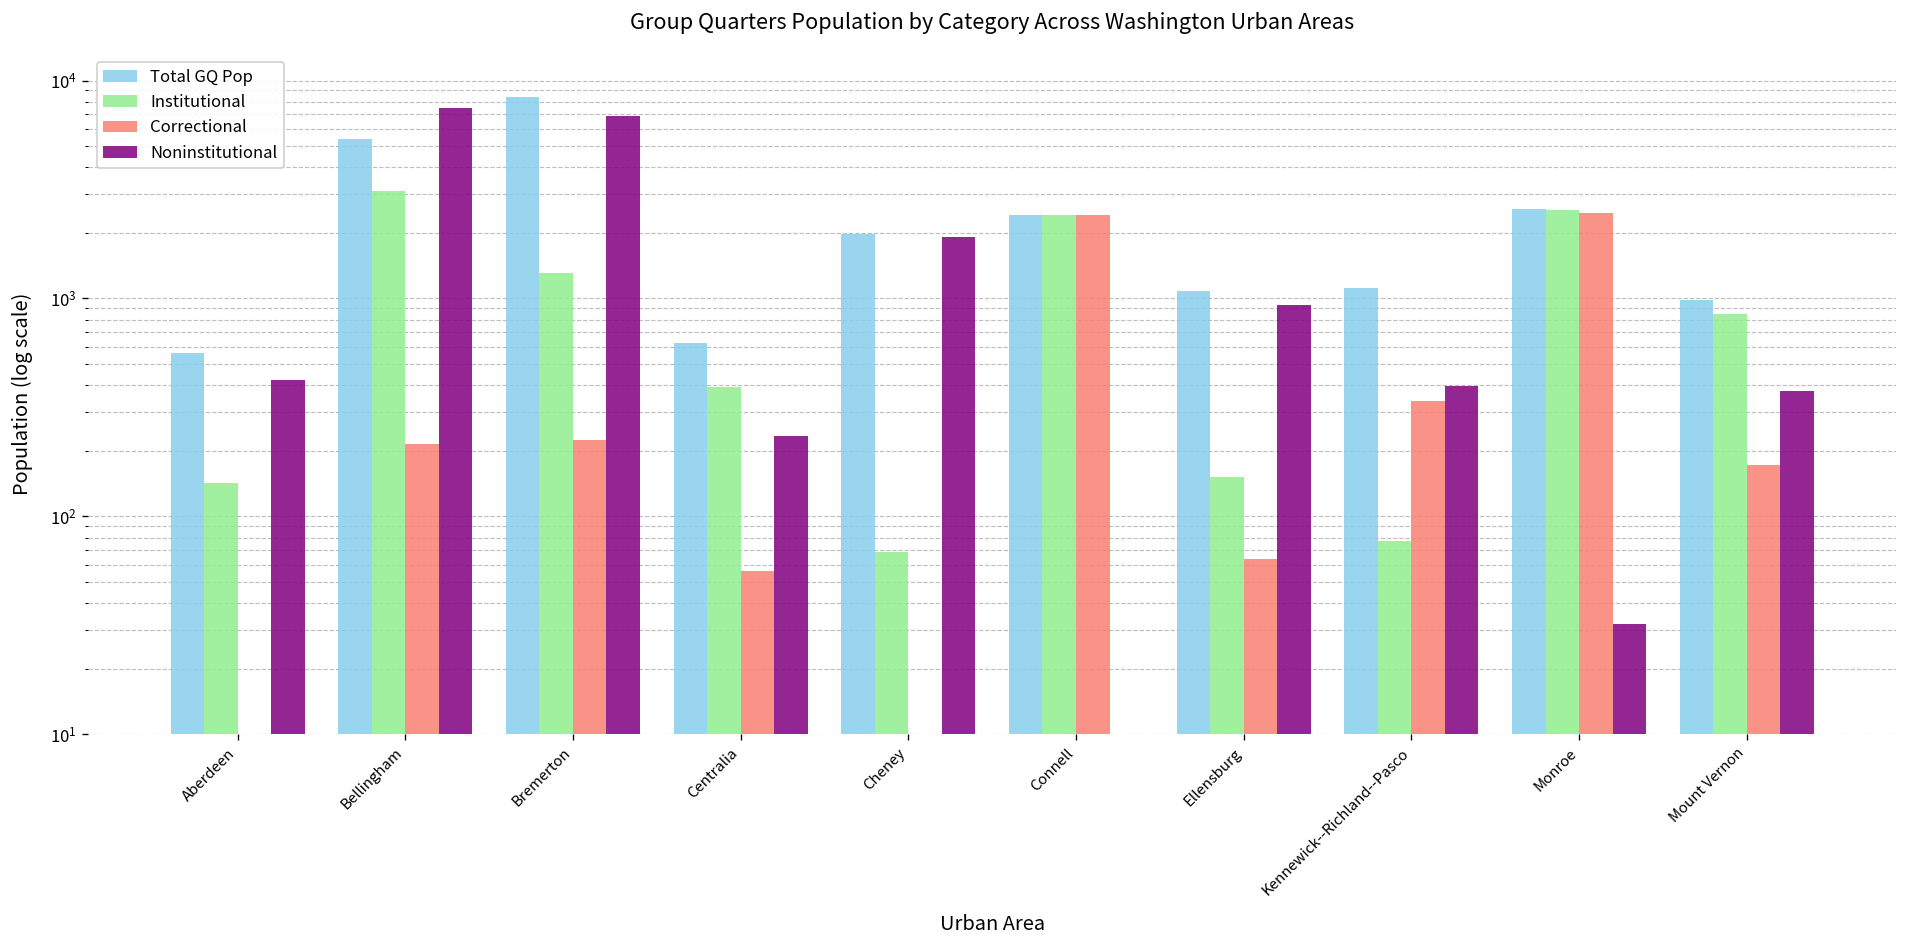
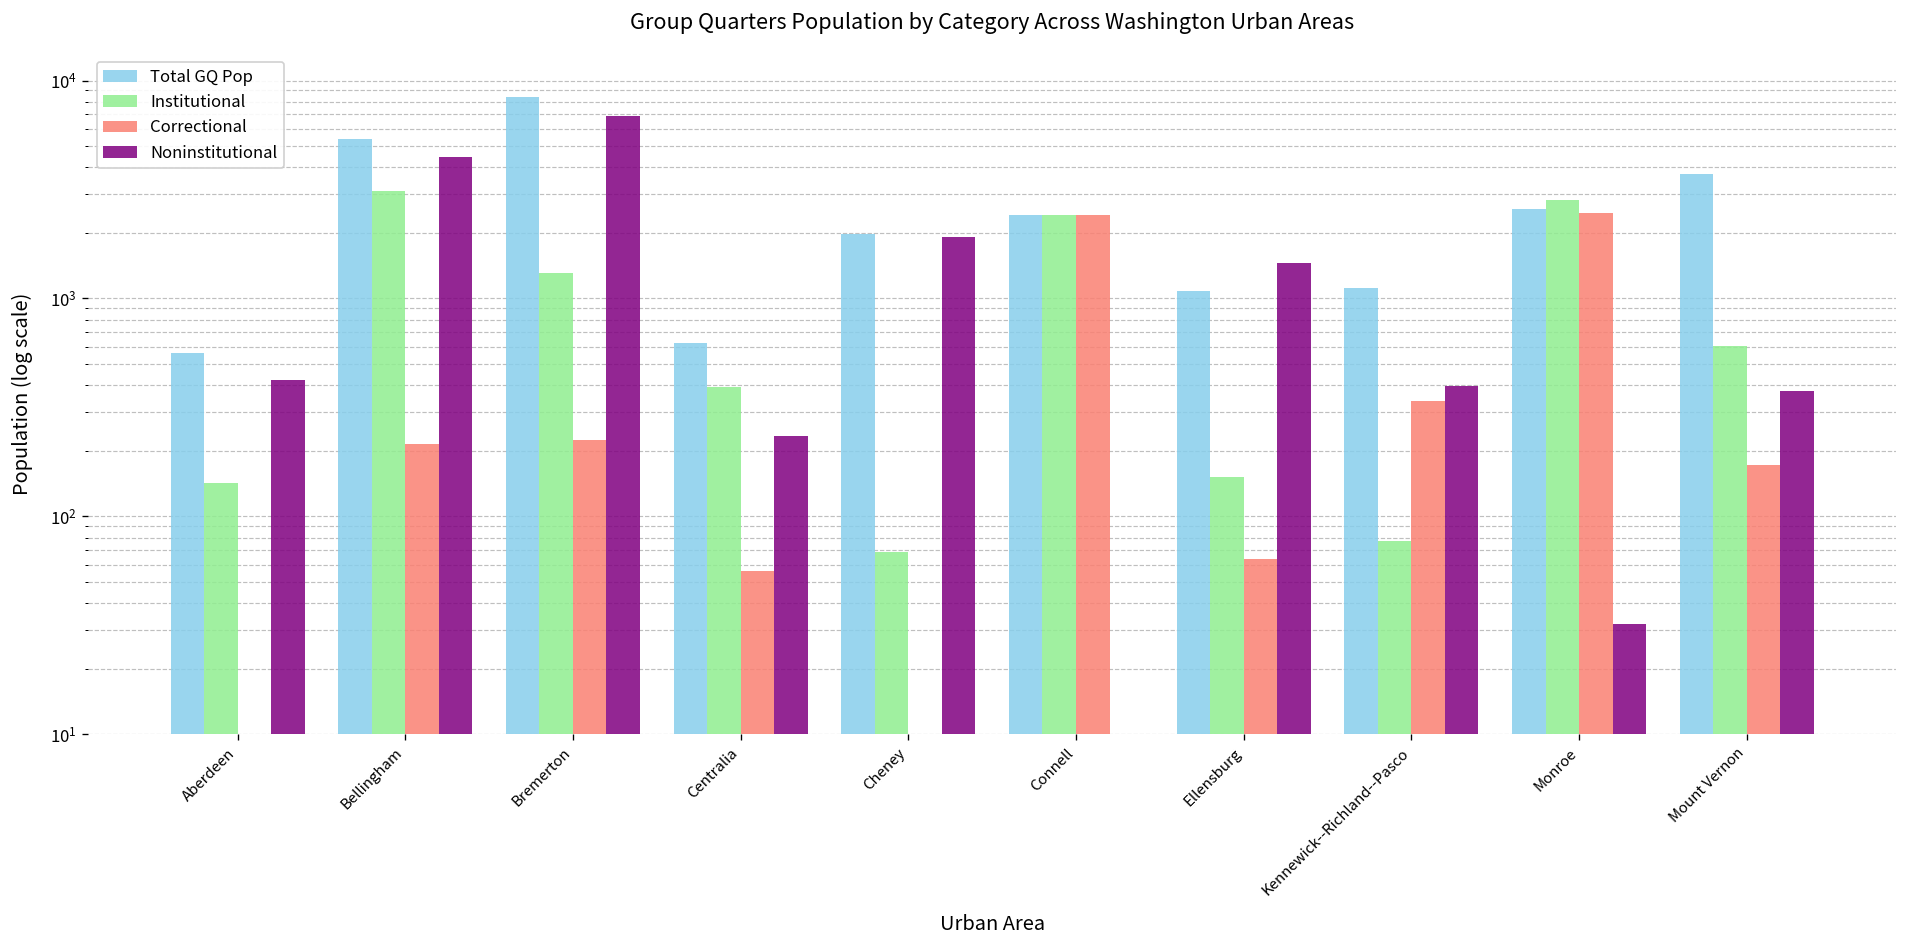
  {
    "Total GQ Pop": {
      "Aberdeen": 570,
      "Bellingham": 5400,
      "Bremerton": 8000,
      "Centralia": 630,
      "Cheney": 2000,
      "Connell": 2400,
      "Ellensburg": 1100,
      "Kennewick--Richland--Pasco": 1100,
      "Monroe": 2600,
-     "Mount Vernon": 1000
+     "Mount Vernon": 3700
    },
    "Institutional": {
      "Aberdeen": 140,
      "Bellingham": 3100,
      "Bremerton": 1300,
      "Centralia": 390,
      "Cheney": 69,
      "Connell": 2400,
      "Ellensburg": 150,
      "Kennewick--Richland--Pasco": 77,
-     "Monroe": 2500,
-     "Mount Vernon": 900
+     "Monroe": 2800,
+     "Mount Vernon": 610
    },
    "Correctional": {
      "Bellingham": 220,
      "Bremerton": 220,
      "Centralia": 56,
      "Connell": 2400,
      "Ellensburg": 64,
      "Kennewick--Richland--Pasco": 340,
      "Monroe": 2500,
      "Mount Vernon": 170
    },
    "Noninstitutional": {
      "Aberdeen": 420,
-     "Bellingham": 7500,
+     "Bellingham": 4400,
      "Bremerton": 6900,
      "Centralia": 230,
      "Cheney": 1900,
-     "Ellensburg": 900,
+     "Ellensburg": 1400,
      "Kennewick--Richland--Pasco": 400,
      "Monroe": 32,
      "Mount Vernon": 380
    }
  }
